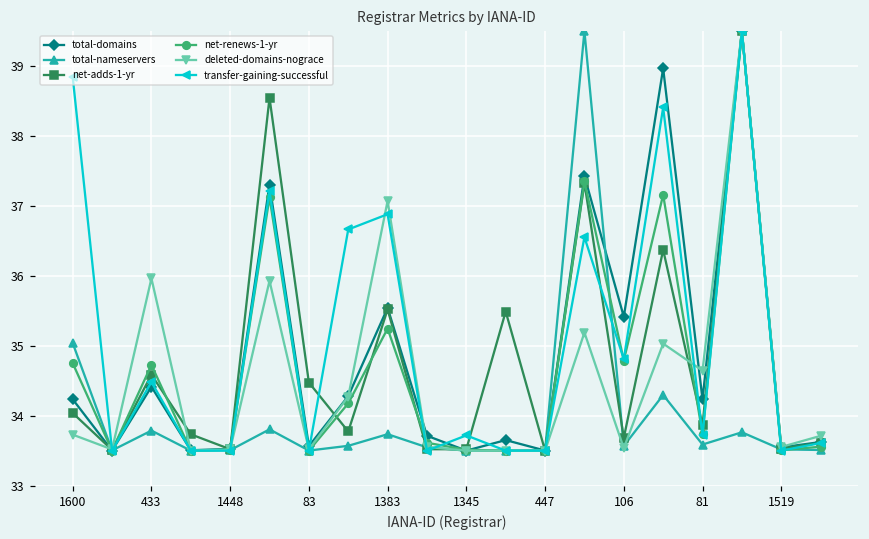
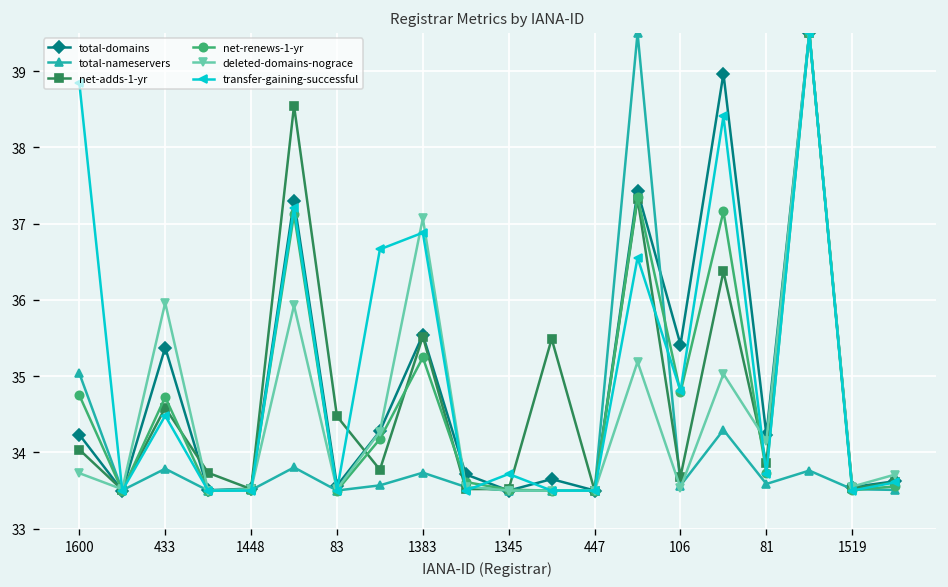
  {
    "total-domains": {
      "1600": 34.2,
-     "433": 34.4,
+     "433": 35.4,
      "83": 33.6,
      "106": 35.4,
      "81": 34.2
    },
    "deleted-domains-nograce": {
      "1600": 33.7,
      "433": 36.0,
      "1383": 37.1,
-     "81": 34.6
+     "81": 34.2
    }
  }
